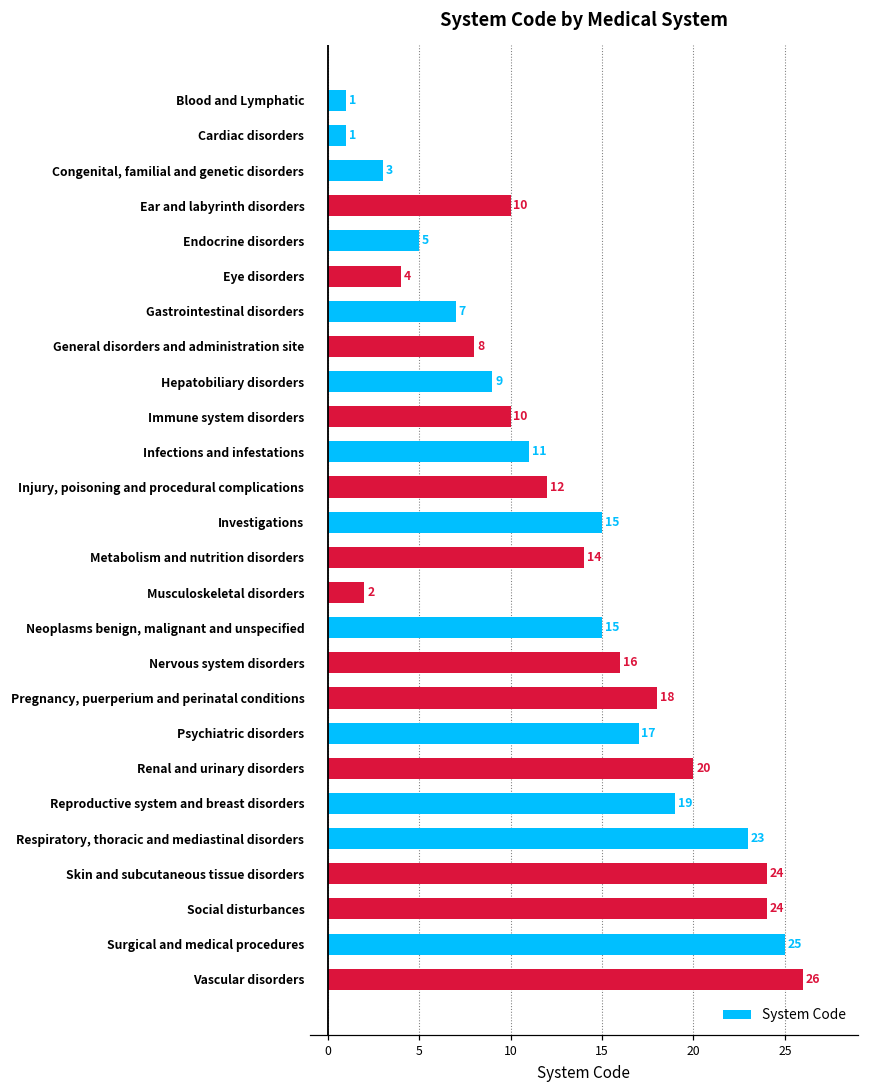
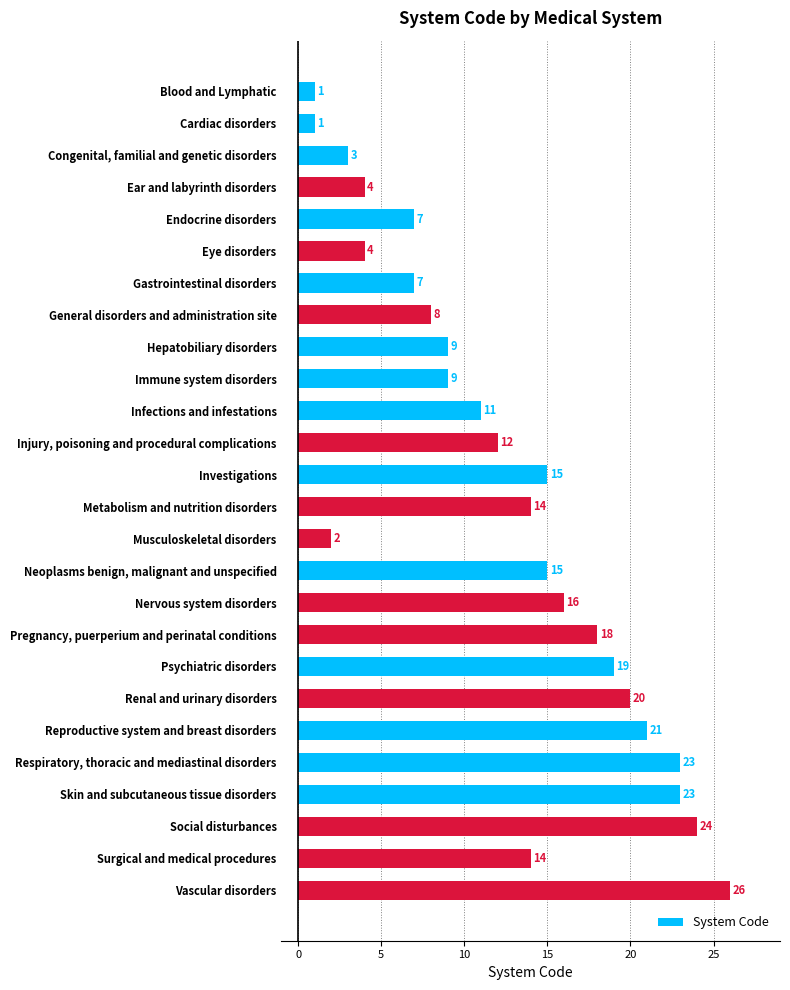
  {
    "Blood and Lymphatic": 1,
    "Cardiac disorders": 1,
    "Congenital, familial and genetic disorders": 3,
-   "Ear and labyrinth disorders": 10,
-   "Endocrine disorders": 5,
+   "Ear and labyrinth disorders": 4,
+   "Endocrine disorders": 7,
    "Eye disorders": 4,
    "Gastrointestinal disorders": 7,
    "General disorders and administration site": 8,
    "Hepatobiliary disorders": 9,
-   "Immune system disorders": 10,
+   "Immune system disorders": 9,
    "Infections and infestations": 11,
    "Injury, poisoning and procedural complications": 12,
    "Investigations": 15,
    "Metabolism and nutrition disorders": 14,
    "Musculoskeletal disorders": 2,
    "Neoplasms benign, malignant and unspecified": 15,
    "Nervous system disorders": 16,
    "Pregnancy, puerperium and perinatal conditions": 18,
-   "Psychiatric disorders": 17,
+   "Psychiatric disorders": 19,
    "Renal and urinary disorders": 20,
-   "Reproductive system and breast disorders": 19,
+   "Reproductive system and breast disorders": 21,
    "Respiratory, thoracic and mediastinal disorders": 23,
-   "Skin and subcutaneous tissue disorders": 24,
+   "Skin and subcutaneous tissue disorders": 23,
    "Social disturbances": 24,
-   "Surgical and medical procedures": 25,
+   "Surgical and medical procedures": 14,
    "Vascular disorders": 26
  }
